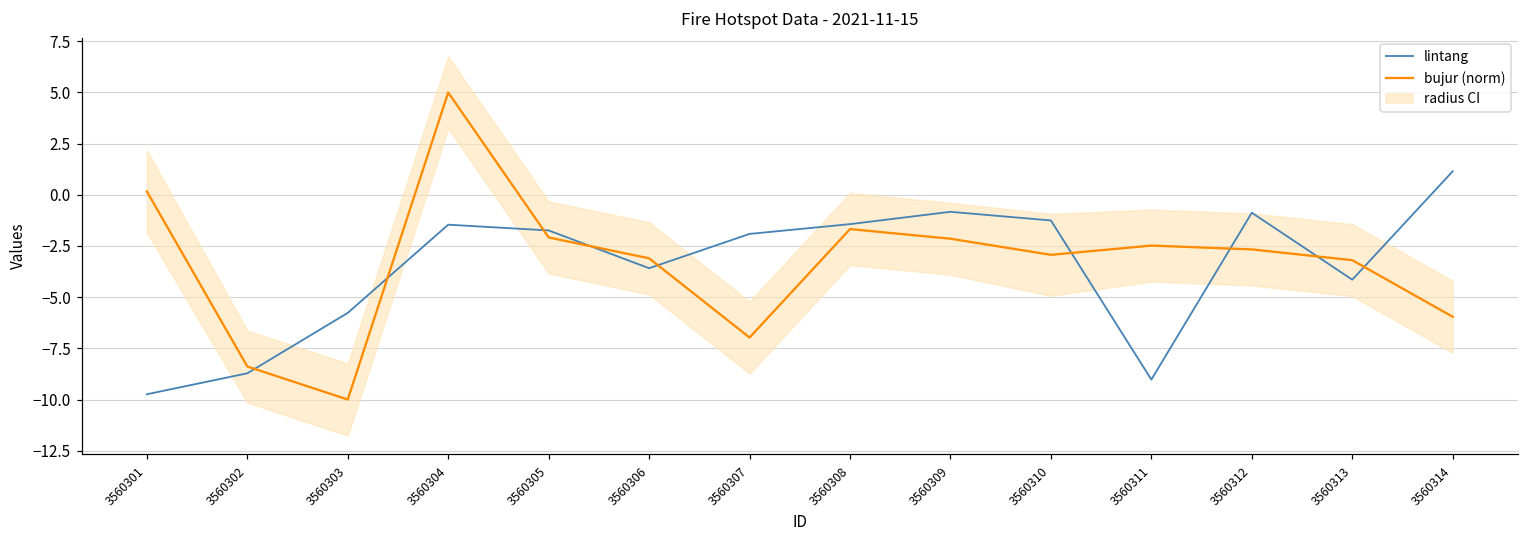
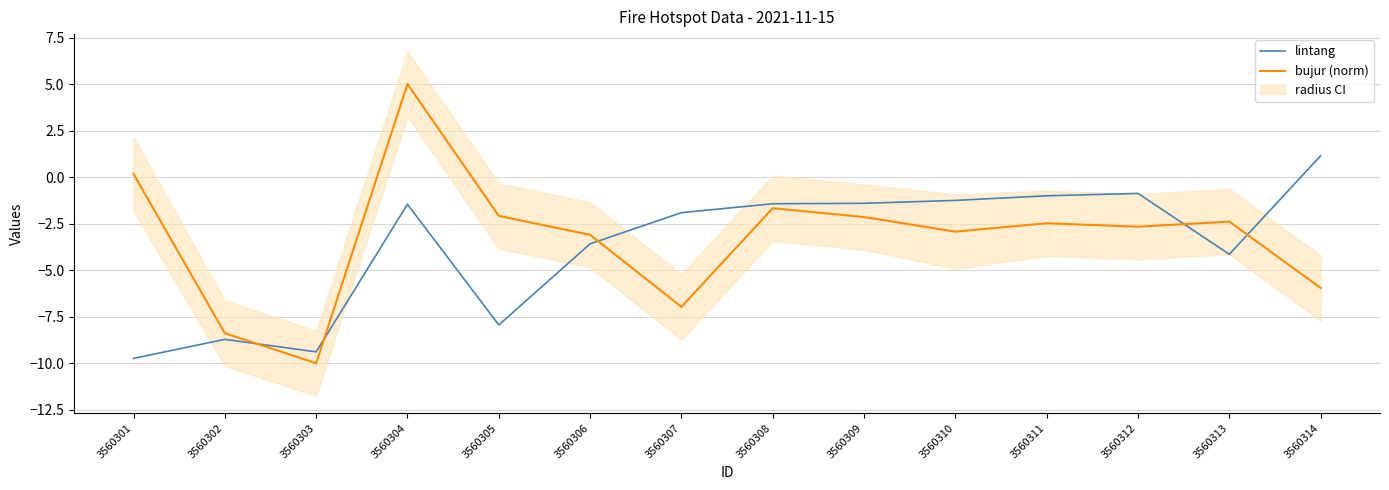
  {
    "lintang": {
      "3560301": -9.7,
      "3560302": -8.7,
-     "3560303": -5.8,
+     "3560303": -9.4,
      "3560304": -1.5,
-     "3560305": -1.7,
+     "3560305": -7.9,
      "3560306": -3.6,
      "3560307": -1.9,
      "3560308": -1.4,
-     "3560309": -0.8,
+     "3560309": -1.4,
      "3560310": -1.3,
-     "3560311": -9.0,
+     "3560311": -1.0,
      "3560313": -4.1,
      "3560314": 1.2
    },
    "bujur (norm)": {
      "3560301": 0.2,
      "3560302": -8.4,
      "3560303": -10.0,
      "3560304": 5.0,
      "3560305": -2.1,
      "3560306": -3.1,
      "3560307": -7.0,
      "3560308": -1.7,
      "3560309": -2.1,
      "3560310": -2.9,
      "3560311": -2.5,
      "3560312": -2.7,
-     "3560313": -3.2,
+     "3560313": -2.4,
      "3560314": -6.0
    }
  }
